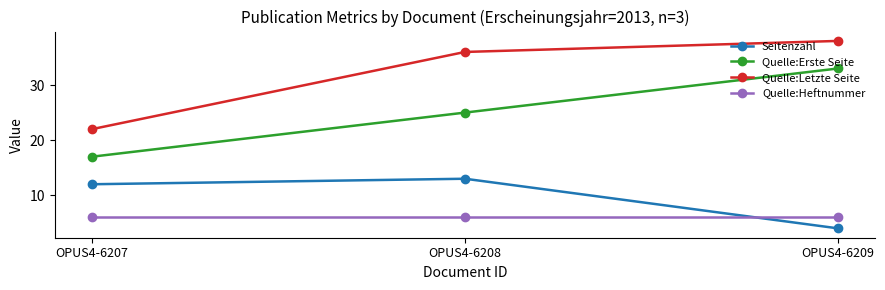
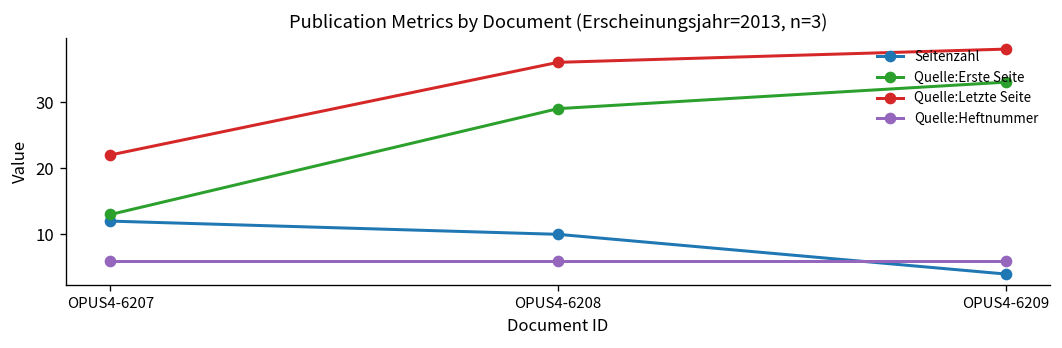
  {
    "Seitenzahl": {
      "OPUS4-6207": 12,
-     "OPUS4-6208": 13,
+     "OPUS4-6208": 10,
      "OPUS4-6209": 4
    },
    "Quelle:Erste Seite": {
-     "OPUS4-6207": 17,
-     "OPUS4-6208": 25,
+     "OPUS4-6207": 13,
+     "OPUS4-6208": 29,
      "OPUS4-6209": 33
    },
    "Quelle:Letzte Seite": {
      "OPUS4-6207": 22,
      "OPUS4-6208": 36,
      "OPUS4-6209": 38
    },
    "Quelle:Heftnummer": {
      "OPUS4-6207": 6,
      "OPUS4-6208": 6,
      "OPUS4-6209": 6
    }
  }
